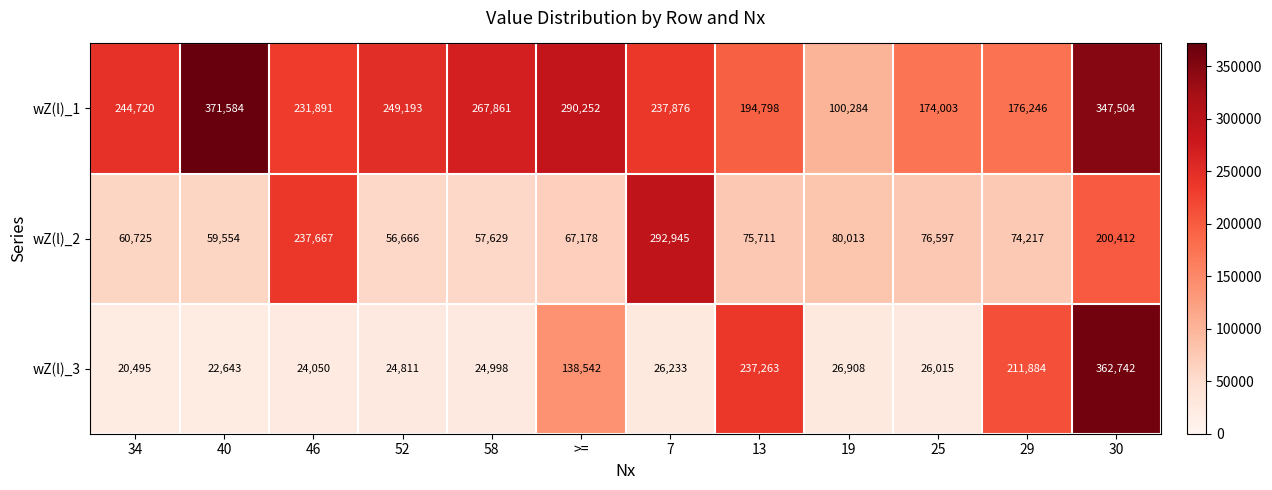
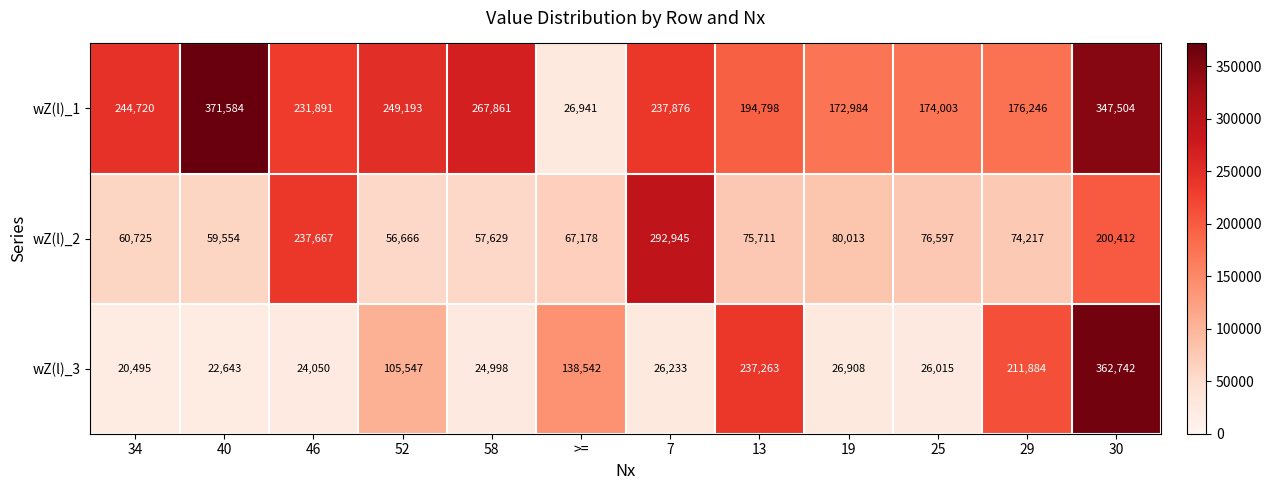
  {
    "wZ(l)_1": {
      "34": "244,720",
      "40": "371,584",
      "46": "231,891",
      "52": "249,193",
      "58": "267,861",
-     ">=": "290,252",
+     ">=": "26,941",
      "7": "237,876",
      "13": "194,798",
-     "19": "100,284",
+     "19": "172,984",
      "25": "174,003",
      "29": "176,246",
      "30": "347,504"
    },
    "wZ(l)_2": {
      "34": "60,725",
      "40": "59,554",
      "46": "237,667",
      "52": "56,666",
      "58": "57,629",
      ">=": "67,178",
      "7": "292,945",
      "13": "75,711",
      "19": "80,013",
      "25": "76,597",
      "29": "74,217",
      "30": "200,412"
    },
    "wZ(l)_3": {
      "34": "20,495",
      "40": "22,643",
      "46": "24,050",
-     "52": "24,811",
+     "52": "105,547",
      "58": "24,998",
      ">=": "138,542",
      "7": "26,233",
      "13": "237,263",
      "19": "26,908",
      "25": "26,015",
      "29": "211,884",
      "30": "362,742"
    }
  }
